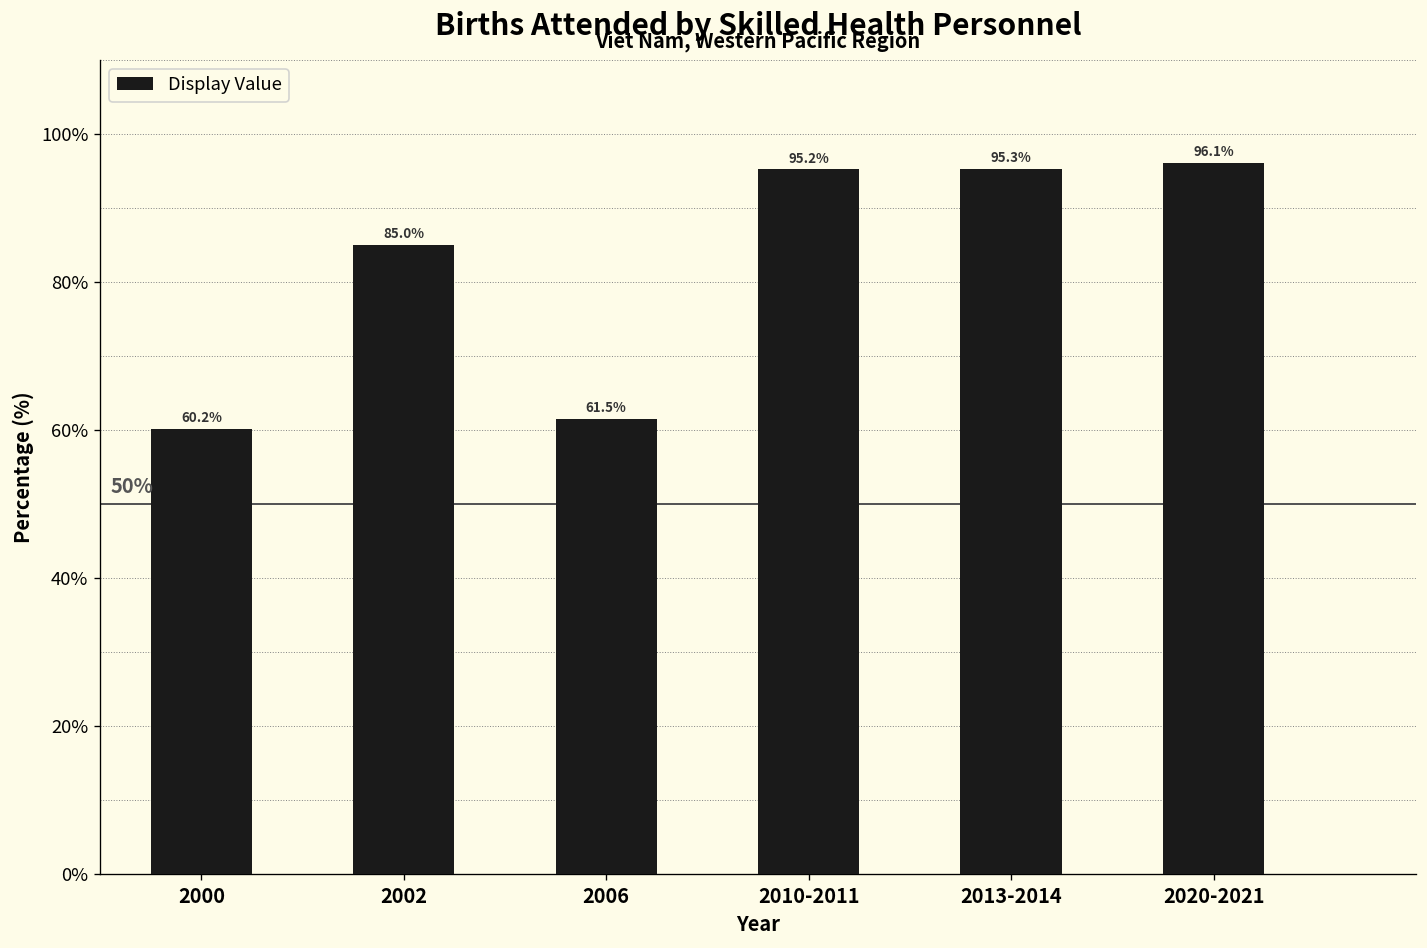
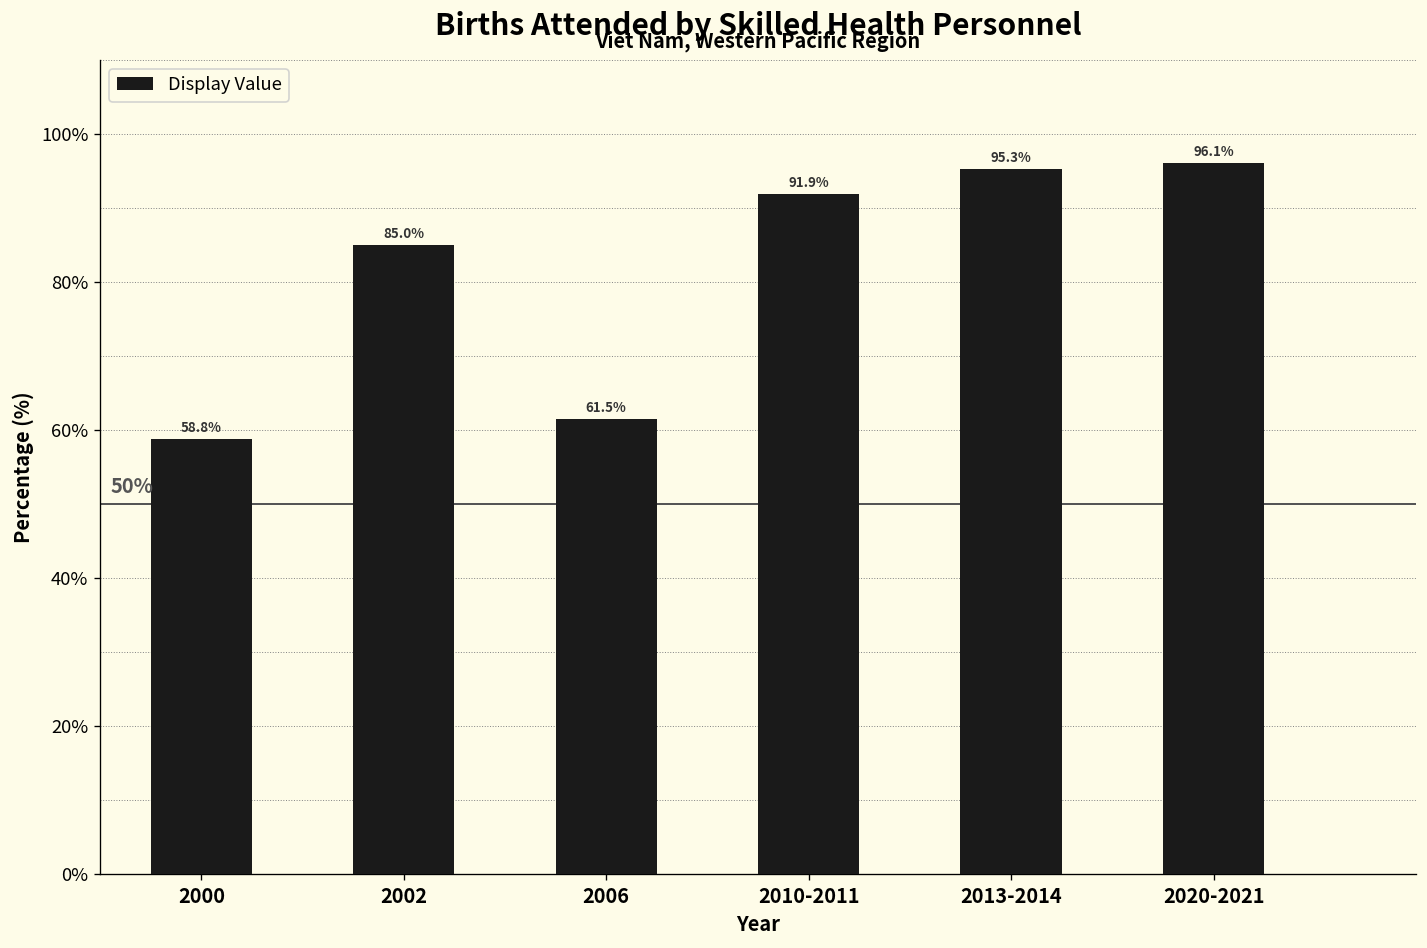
  {
-   "2000": "60.2%",
+   "2000": "58.8%",
    "2002": "85.0%",
    "2006": "61.5%",
-   "2010-2011": "95.2%",
+   "2010-2011": "91.9%",
    "2013-2014": "95.3%",
    "2020-2021": "96.1%"
  }
